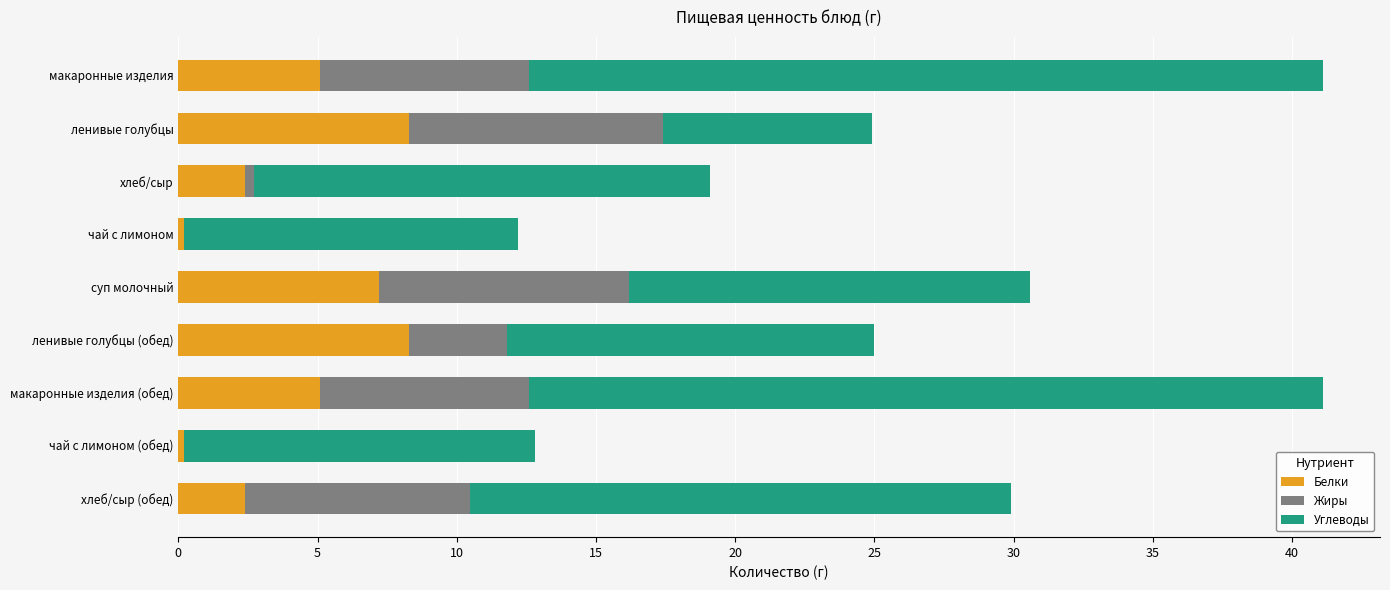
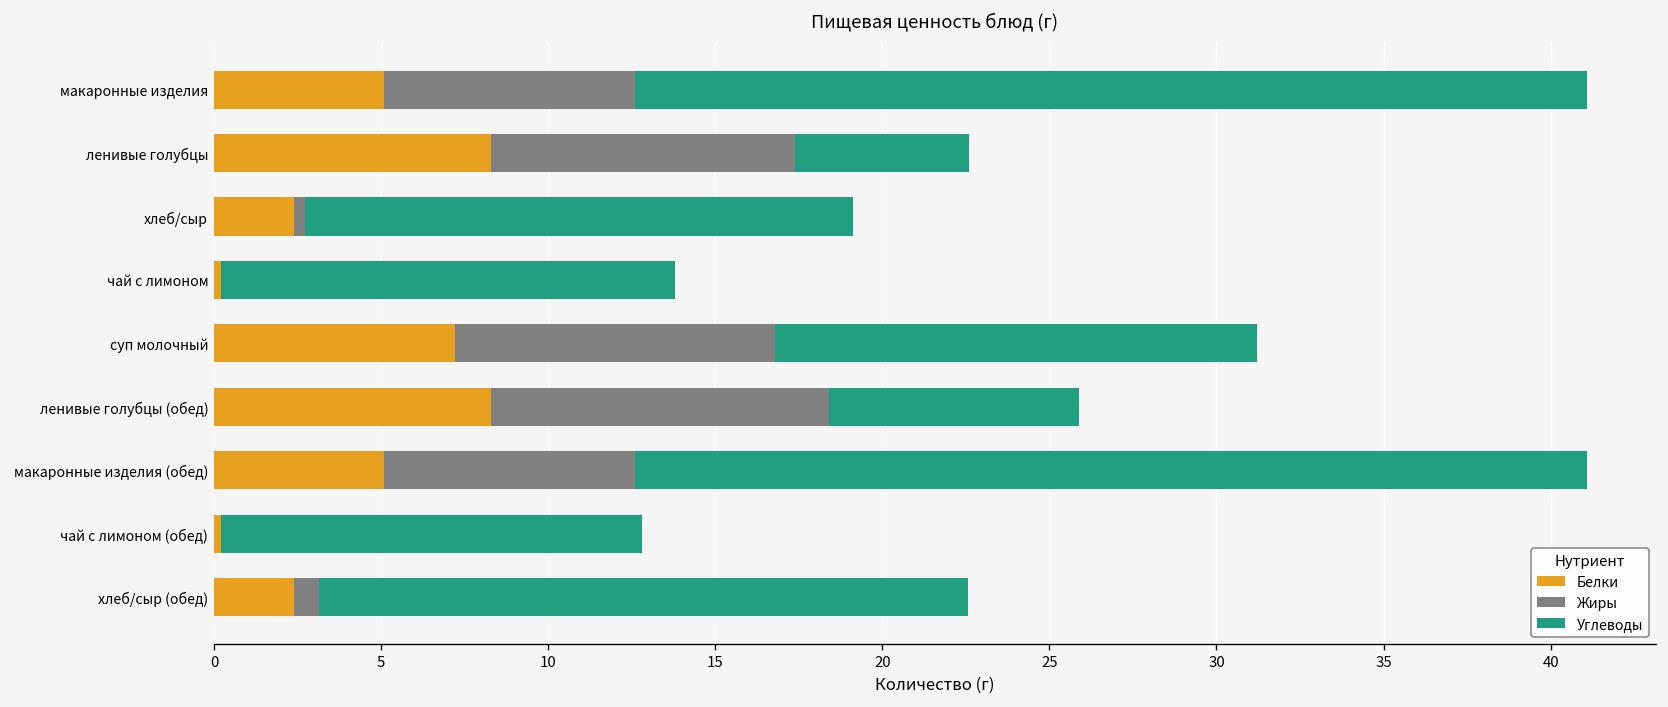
  {
    "Белки": {
      "макаронные изделия": 5.1,
      "ленивые голубцы": 8.3,
      "хлеб/сыр": 2.4,
      "чай с лимоном": 0.2,
      "суп молочный": 7.2,
      "ленивые голубцы (обед)": 8.3,
      "макаронные изделия (обед)": 5.1,
      "чай с лимоном (обед)": 0.2,
      "хлеб/сыр (обед)": 2.4
    },
    "Жиры": {
      "макаронные изделия": 7.5,
      "ленивые голубцы": 9.1,
      "хлеб/сыр": 0.3,
      "чай с лимоном": 0.0,
-     "суп молочный": 9.0,
-     "ленивые голубцы (обед)": 3.5,
+     "суп молочный": 9.6,
+     "ленивые голубцы (обед)": 10.1,
      "макаронные изделия (обед)": 7.5,
      "чай с лимоном (обед)": 0.0,
-     "хлеб/сыр (обед)": 8.1
+     "хлеб/сыр (обед)": 0.8
    },
    "Углеводы": {
      "макаронные изделия": 28.5,
-     "ленивые голубцы": 7.5,
+     "ленивые голубцы": 5.2,
      "хлеб/сыр": 16.4,
-     "чай с лимоном": 12.0,
+     "чай с лимоном": 13.6,
      "суп молочный": 14.4,
-     "ленивые голубцы (обед)": 13.2,
+     "ленивые голубцы (обед)": 7.5,
      "макаронные изделия (обед)": 28.5,
      "чай с лимоном (обед)": 12.6,
      "хлеб/сыр (обед)": 19.4
    }
  }
